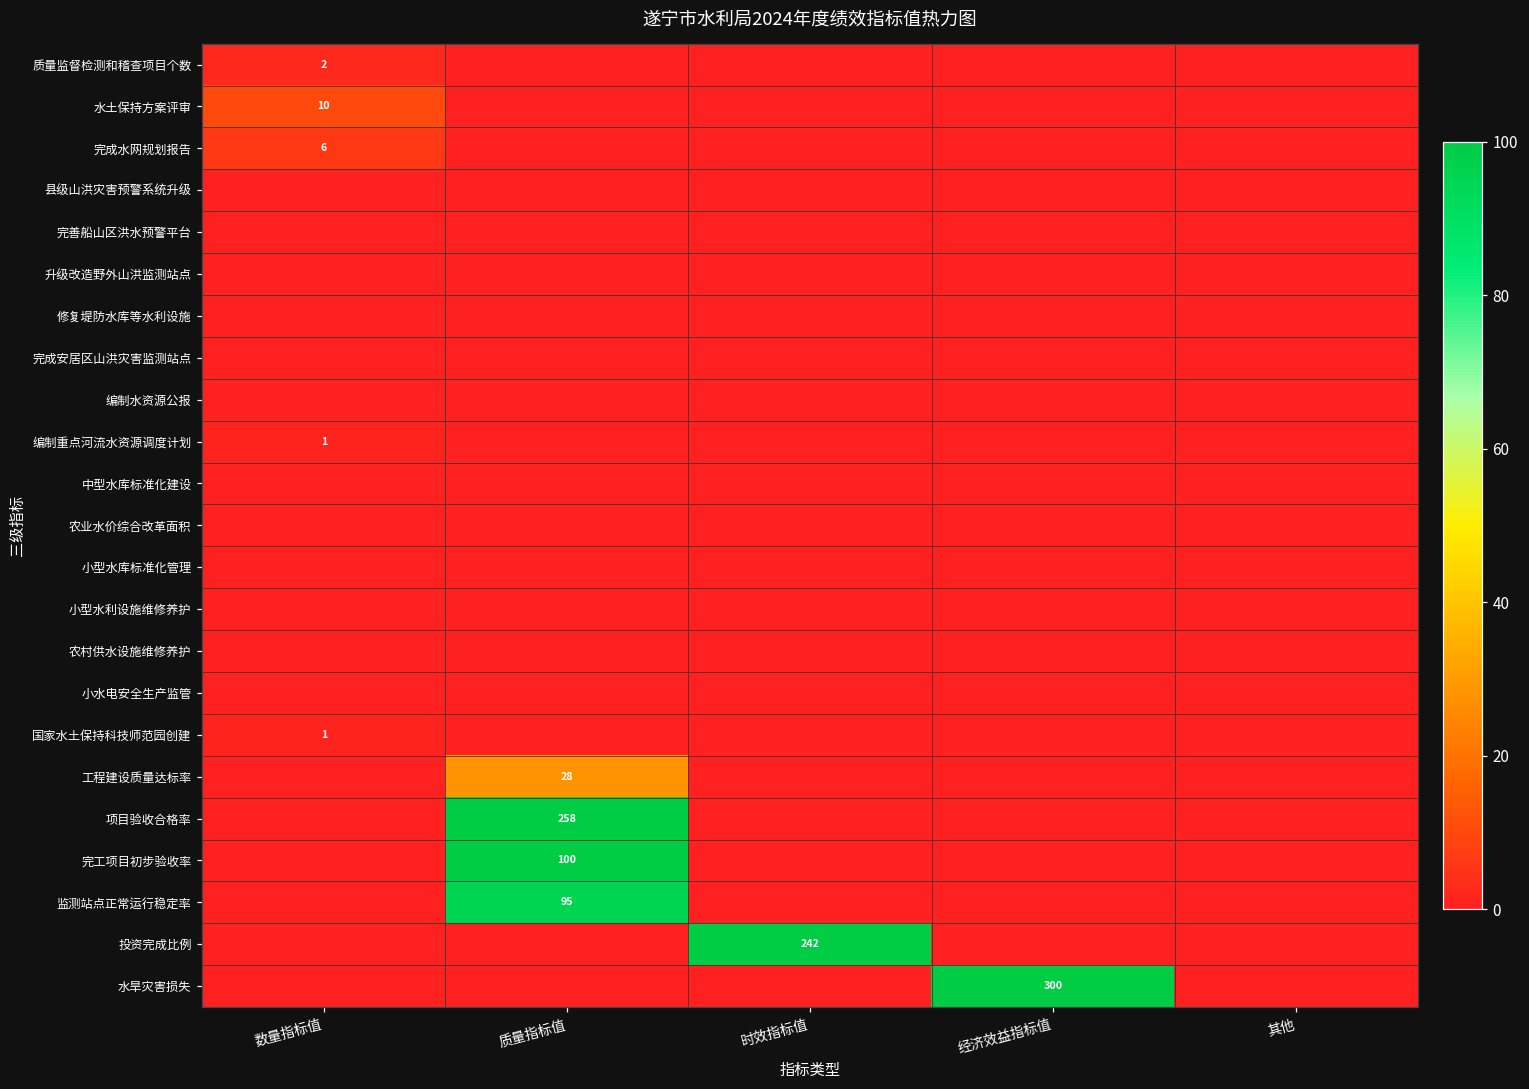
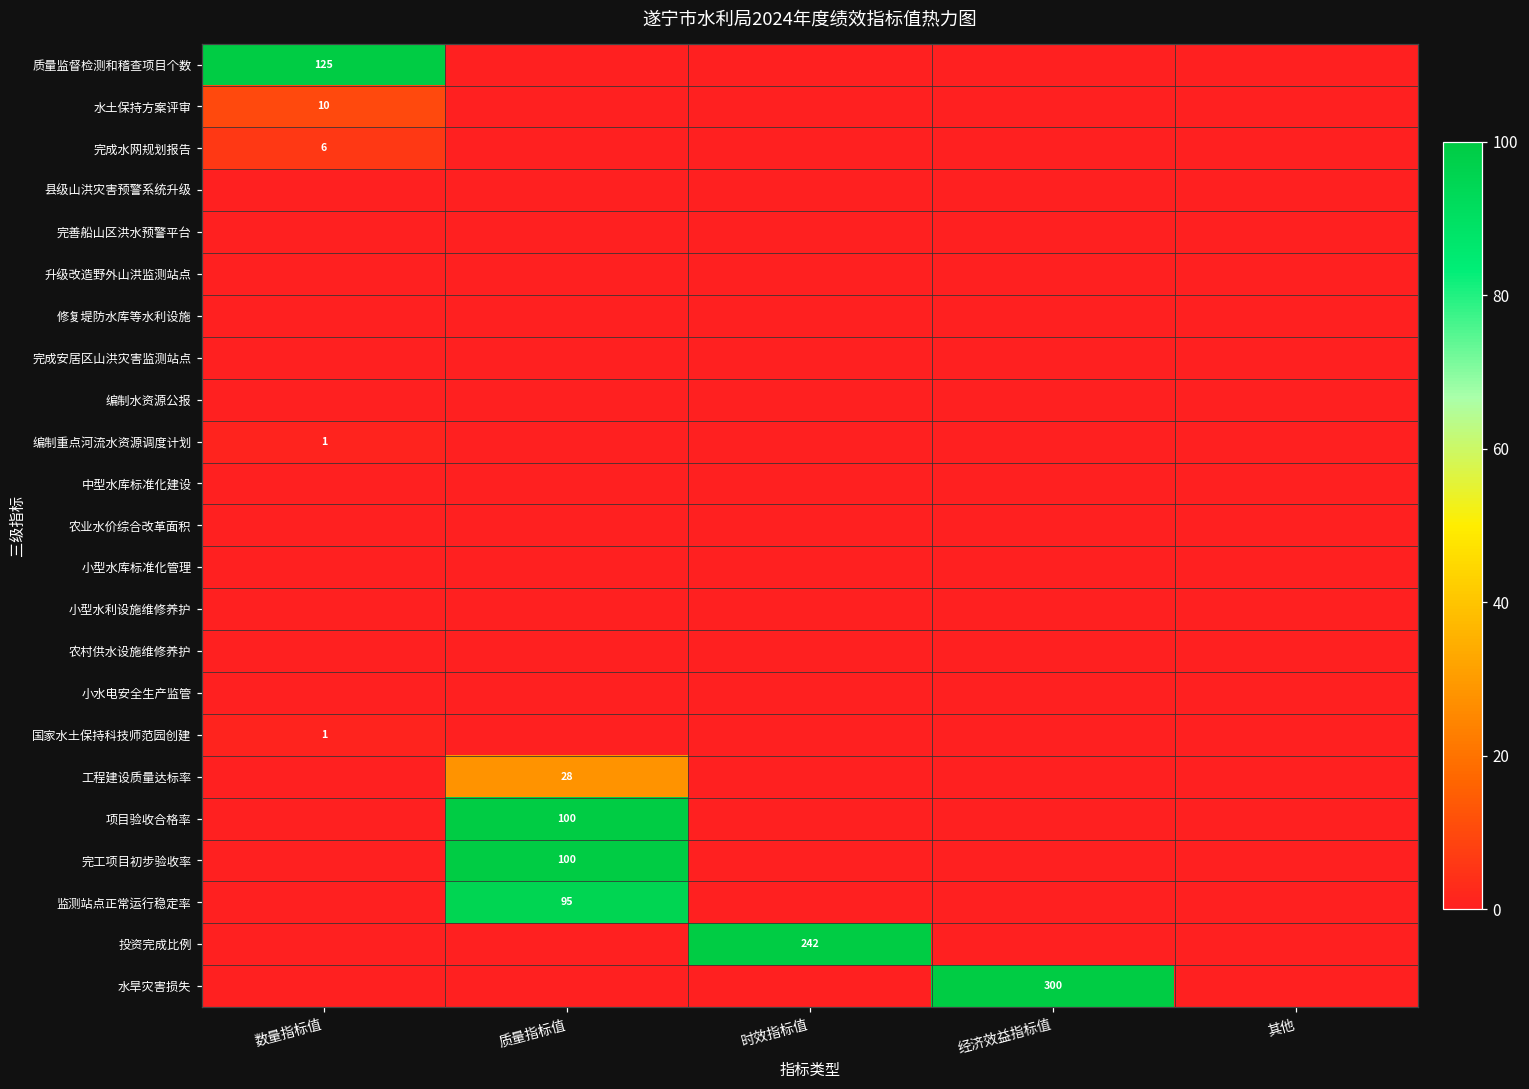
  {
    "质量监督检测和稽查项目个数": {
-     "数量指标值": 2
+     "数量指标值": 125
    },
    "水土保持方案评审": {
      "数量指标值": 10
    },
    "完成水网规划报告": {
      "数量指标值": 6
    },
    "编制重点河流水资源调度计划": {
      "数量指标值": 1
    },
    "国家水土保持科技师范园创建": {
      "数量指标值": 1
    },
    "工程建设质量达标率": {
      "质量指标值": 28
    },
    "项目验收合格率": {
-     "质量指标值": 258
+     "质量指标值": 100
    },
    "完工项目初步验收率": {
      "质量指标值": 100
    },
    "监测站点正常运行稳定率": {
      "质量指标值": 95
    },
    "投资完成比例": {
      "时效指标值": 242
    },
    "水旱灾害损失": {
      "经济效益指标值": 300
    }
  }
